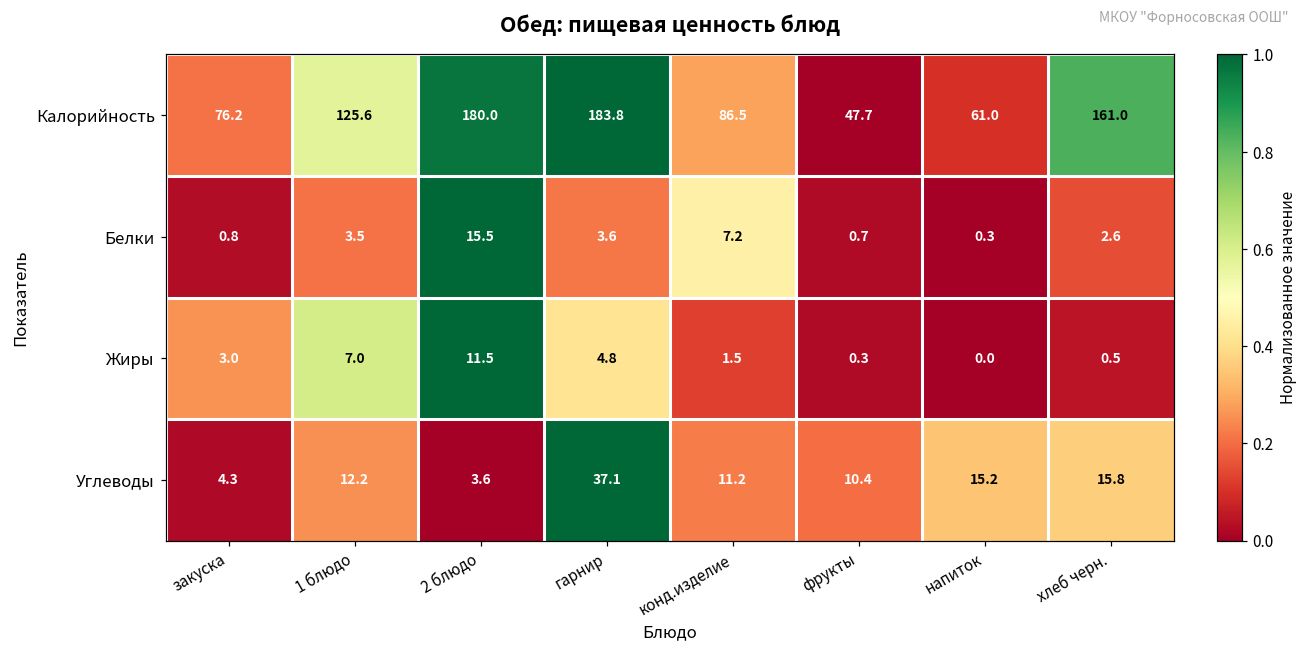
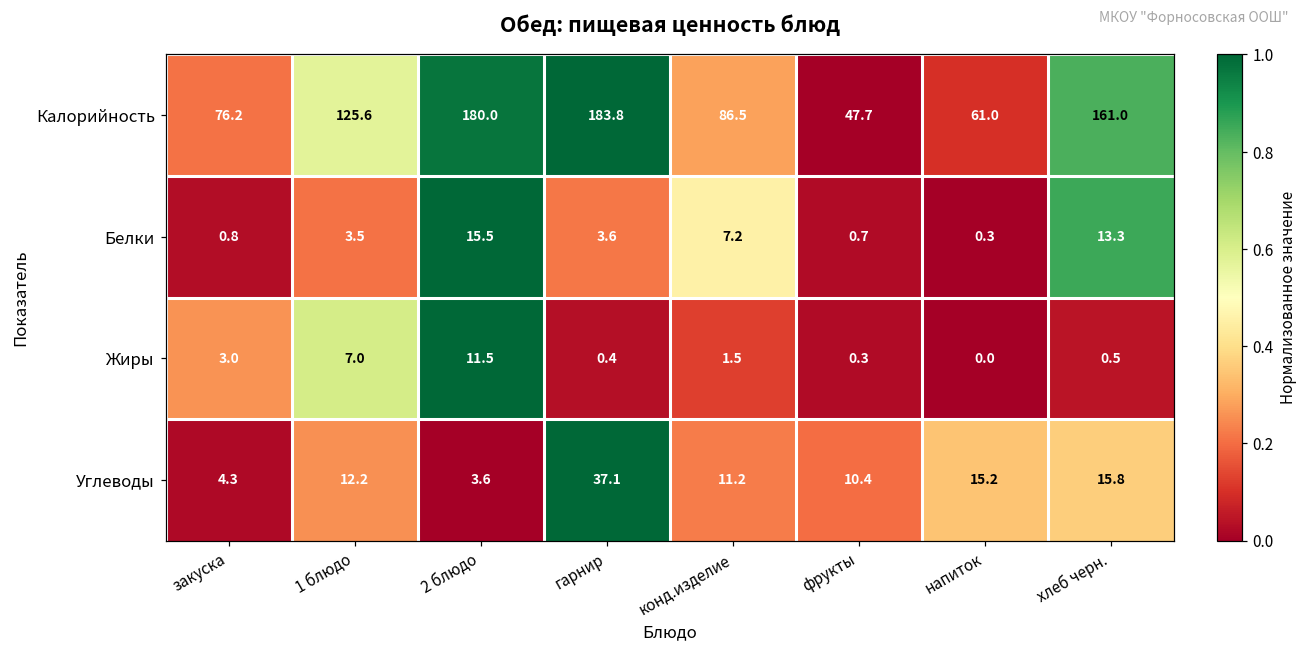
  {
    "Калорийность": {
      "закуска": 76.2,
      "1 блюдо": 125.6,
      "2 блюдо": 180.0,
      "гарнир": 183.8,
      "конд.изделие": 86.5,
      "фрукты": 47.7,
      "напиток": 61.0,
      "хлеб черн.": 161.0
    },
    "Белки": {
      "закуска": 0.8,
      "1 блюдо": 3.5,
      "2 блюдо": 15.5,
      "гарнир": 3.6,
      "конд.изделие": 7.2,
      "фрукты": 0.7,
      "напиток": 0.3,
-     "хлеб черн.": 2.6
+     "хлеб черн.": 13.3
    },
    "Жиры": {
      "закуска": 3.0,
      "1 блюдо": 7.0,
      "2 блюдо": 11.5,
-     "гарнир": 4.8,
+     "гарнир": 0.4,
      "конд.изделие": 1.5,
      "фрукты": 0.3,
      "напиток": 0.0,
      "хлеб черн.": 0.5
    },
    "Углеводы": {
      "закуска": 4.3,
      "1 блюдо": 12.2,
      "2 блюдо": 3.6,
      "гарнир": 37.1,
      "конд.изделие": 11.2,
      "фрукты": 10.4,
      "напиток": 15.2,
      "хлеб черн.": 15.8
    }
  }
